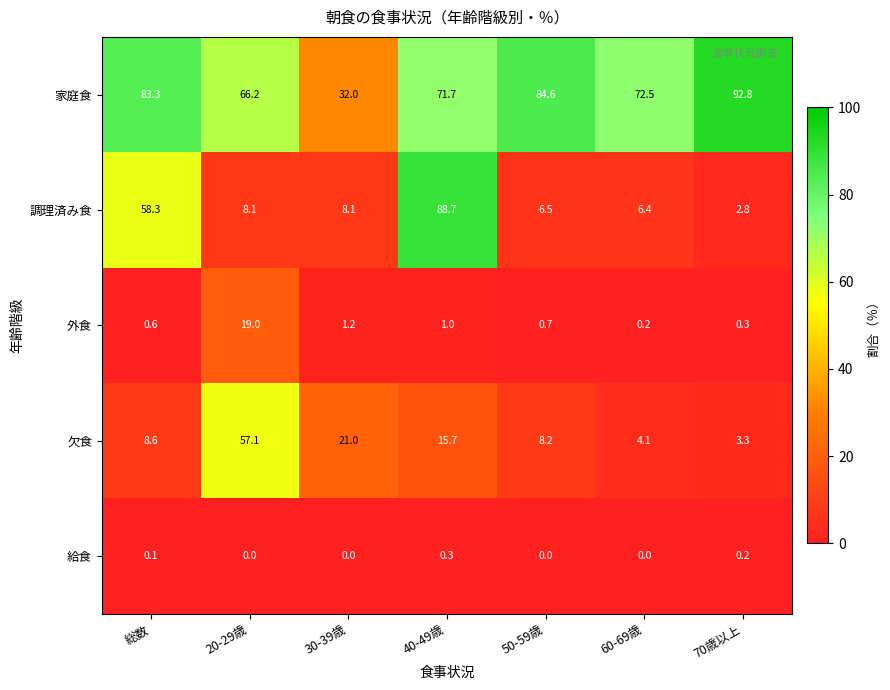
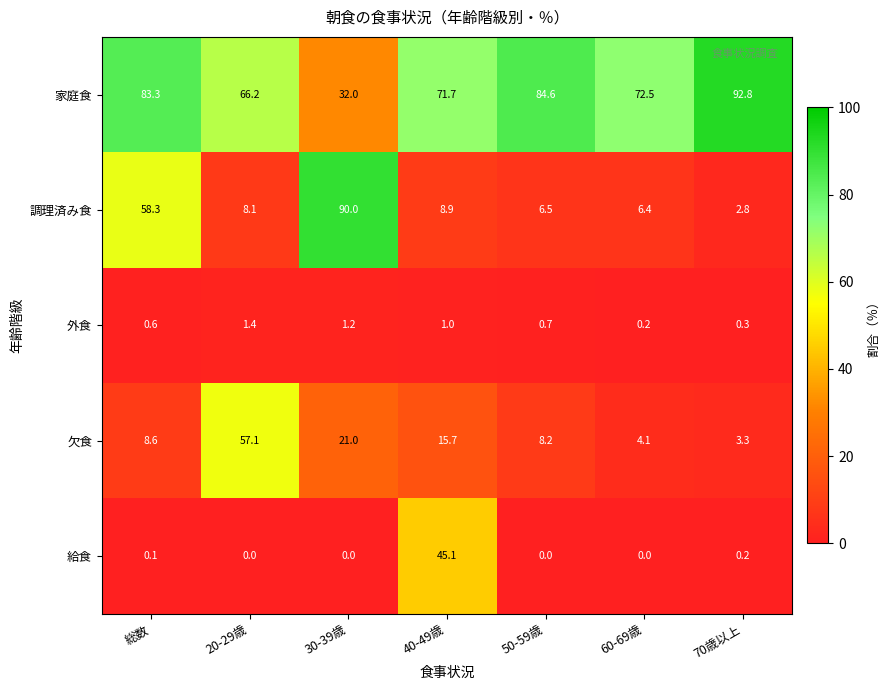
  {
    "家庭食": {
      "総数": 83.3,
      "20-29歳": 66.2,
      "30-39歳": 32.0,
      "40-49歳": 71.7,
      "50-59歳": 84.6,
      "60-69歳": 72.5
    },
    "調理済み食": {
      "総数": 58.3,
      "20-29歳": 8.1,
-     "30-39歳": 8.1,
-     "40-49歳": 88.7,
+     "30-39歳": 90.0,
+     "40-49歳": 8.9,
      "50-59歳": 6.5,
      "60-69歳": 6.4,
      "70歳以上": 2.8
    },
    "外食": {
      "総数": 0.6,
-     "20-29歳": 19.0,
+     "20-29歳": 1.4,
      "30-39歳": 1.2,
      "40-49歳": 1.0,
      "50-59歳": 0.7,
      "60-69歳": 0.2,
      "70歳以上": 0.3
    },
    "欠食": {
      "総数": 8.6,
      "20-29歳": 57.1,
      "30-39歳": 21.0,
      "40-49歳": 15.7,
      "50-59歳": 8.2,
      "60-69歳": 4.1,
      "70歳以上": 3.3
    },
    "給食": {
      "総数": 0.1,
      "20-29歳": 0.0,
      "30-39歳": 0.0,
-     "40-49歳": 0.3,
+     "40-49歳": 45.1,
      "50-59歳": 0.0,
      "60-69歳": 0.0,
      "70歳以上": 0.2
    }
  }
